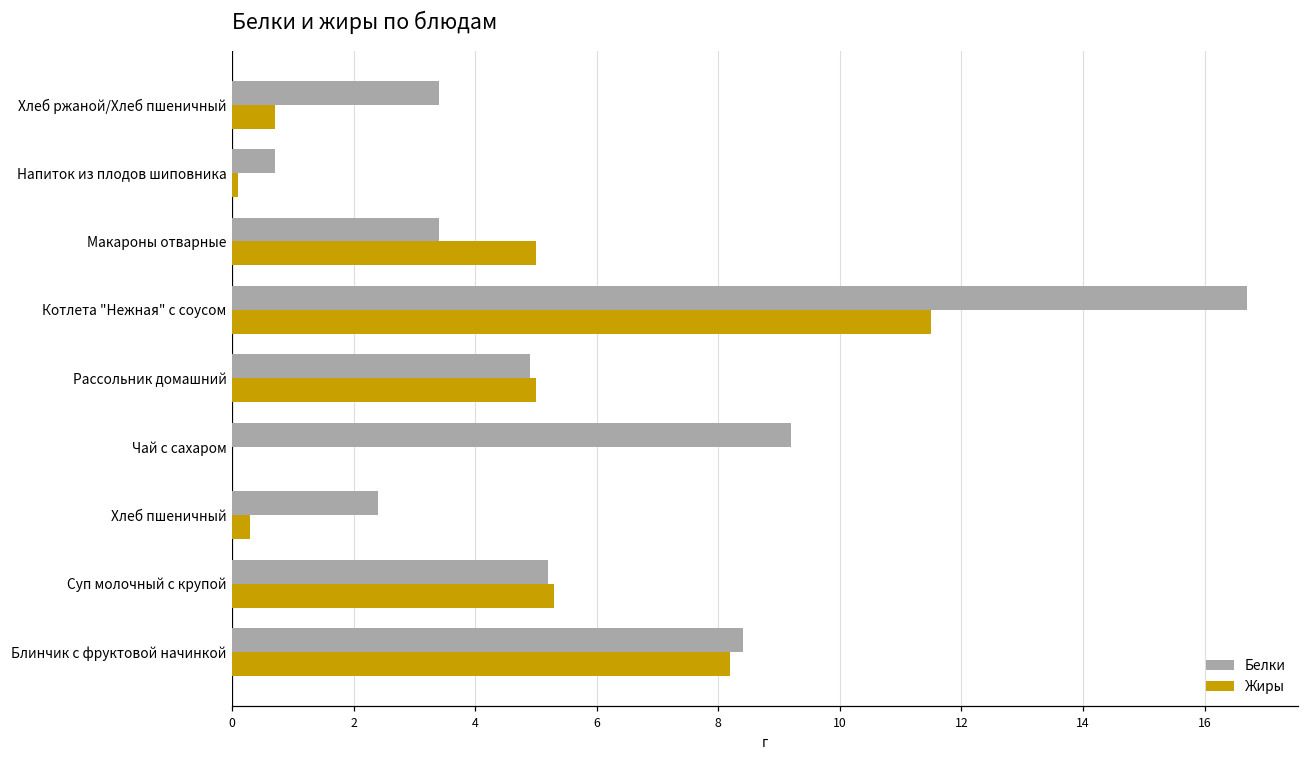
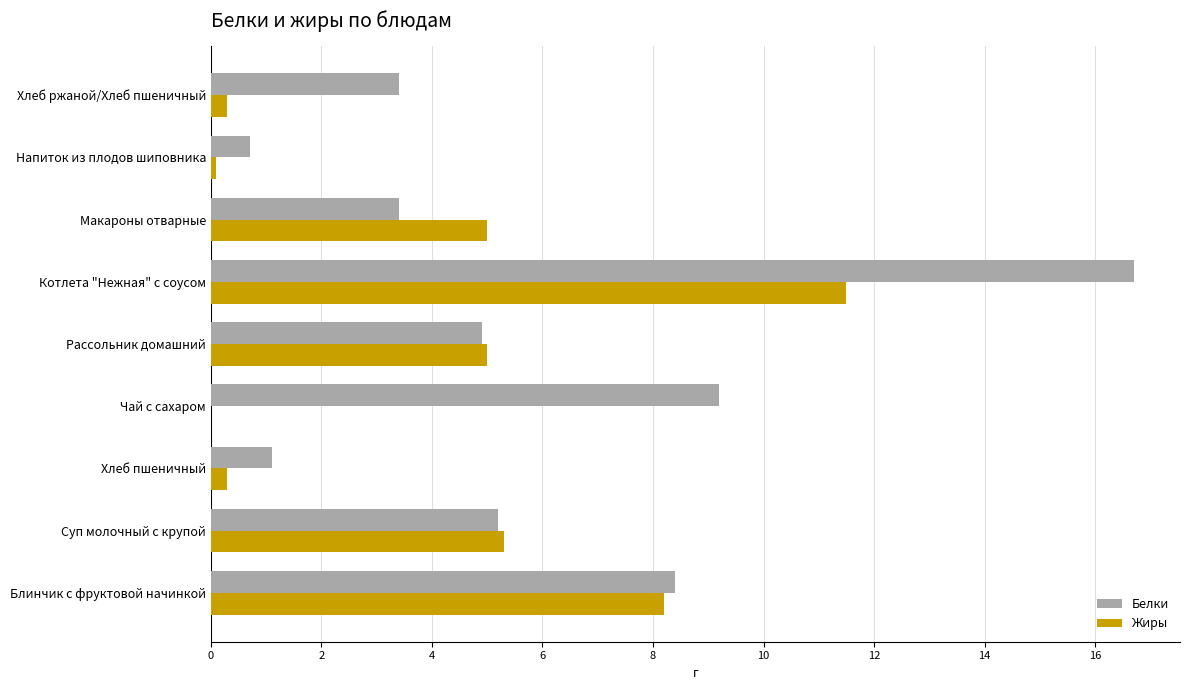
  {
    "Белки": {
      "Хлеб ржаной/Хлеб пшеничный": 3.4,
      "Напиток из плодов шиповника": 0.7,
      "Макароны отварные": 3.4,
      "Котлета \"Нежная\" с соусом": 16.7,
      "Рассольник домашний": 4.9,
      "Чай с сахаром": 9.2,
-     "Хлеб пшеничный": 2.4,
+     "Хлеб пшеничный": 1.1,
      "Суп молочный с крупой": 5.2,
      "Блинчик с фруктовой начинкой": 8.4
    },
    "Жиры": {
-     "Хлеб ржаной/Хлеб пшеничный": 0.7,
+     "Хлеб ржаной/Хлеб пшеничный": 0.3,
      "Напиток из плодов шиповника": 0.1,
      "Макароны отварные": 5.0,
      "Котлета \"Нежная\" с соусом": 11.5,
      "Рассольник домашний": 5.0,
      "Чай с сахаром": 0.0,
      "Хлеб пшеничный": 0.3,
      "Суп молочный с крупой": 5.3,
      "Блинчик с фруктовой начинкой": 8.2
    }
  }
